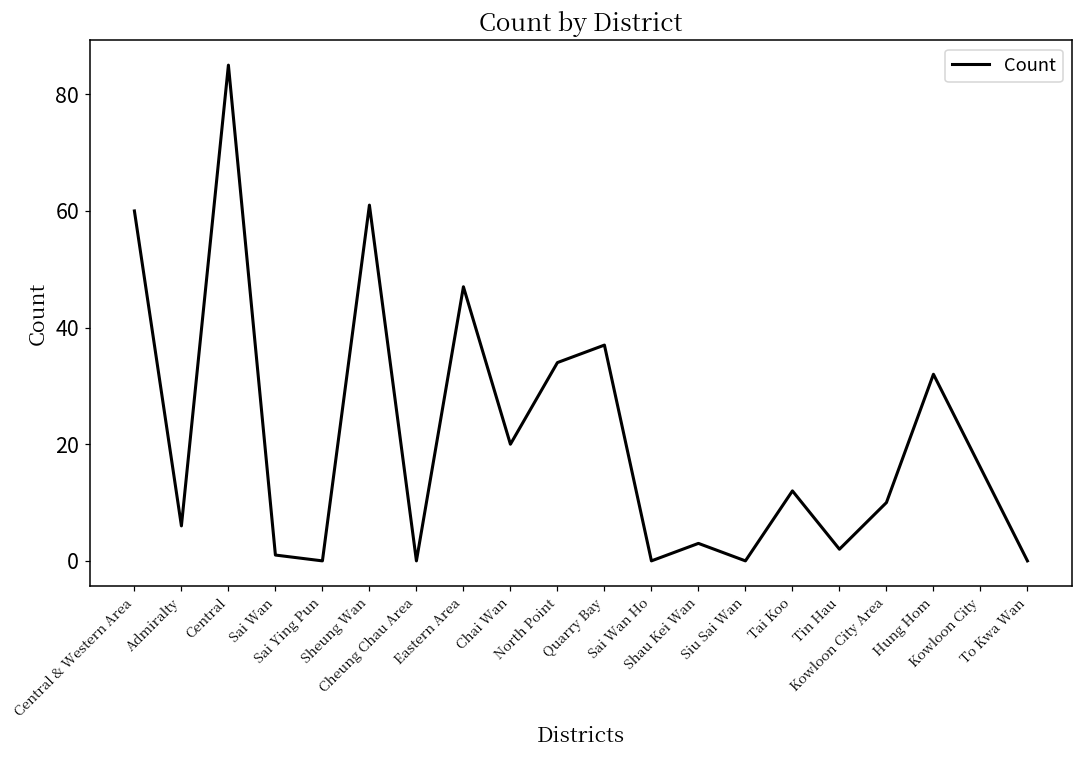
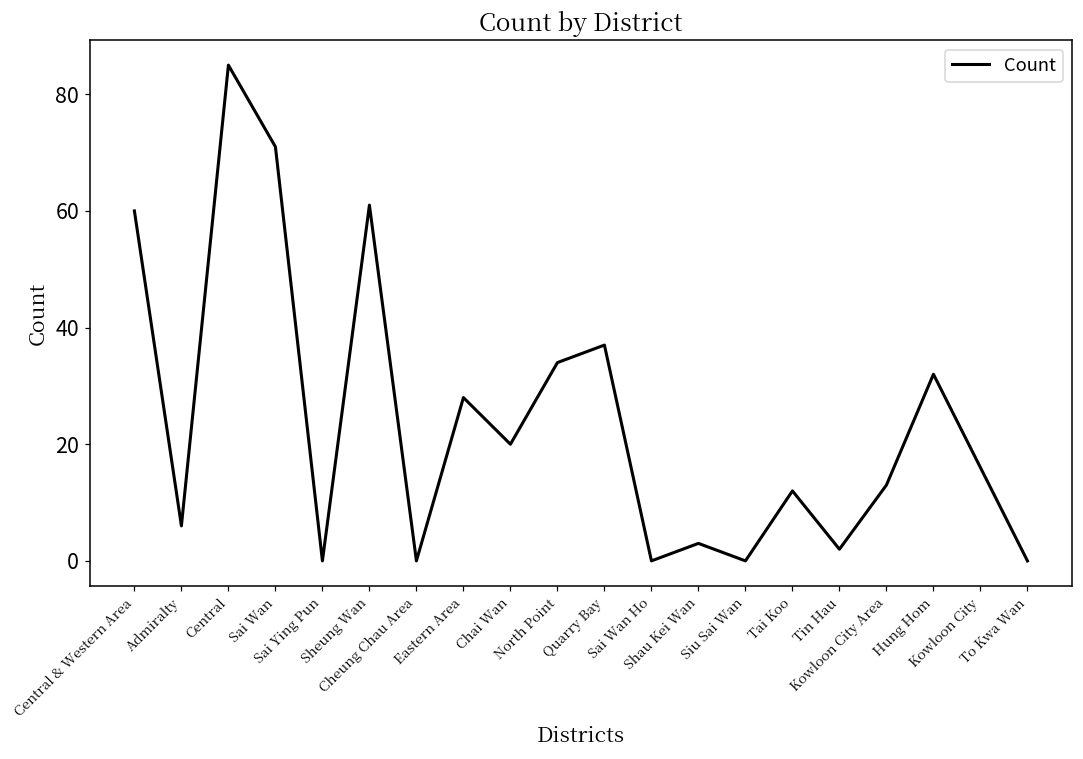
  {
    "Central & Western Area": 60,
    "Admiralty": 6,
    "Central": 85,
-   "Sai Wan": 1,
+   "Sai Wan": 71,
    "Sai Ying Pun": 0,
    "Sheung Wan": 61,
    "Cheung Chau Area": 0,
-   "Eastern Area": 47,
+   "Eastern Area": 28,
    "Chai Wan": 20,
    "North Point": 34,
    "Quarry Bay": 37,
    "Sai Wan Ho": 0,
    "Shau Kei Wan": 3,
    "Siu Sai Wan": 0,
    "Tai Koo": 12,
    "Tin Hau": 2,
-   "Kowloon City Area": 10,
+   "Kowloon City Area": 13,
    "Hung Hom": 32,
    "Kowloon City": 16,
    "To Kwa Wan": 0
  }
